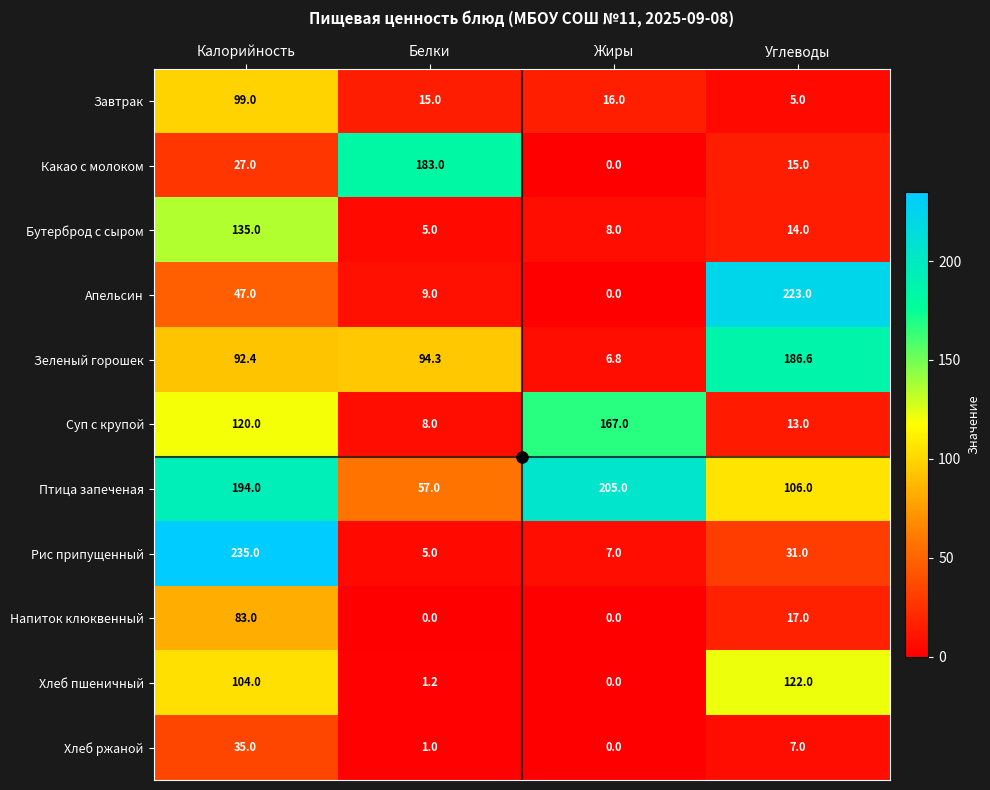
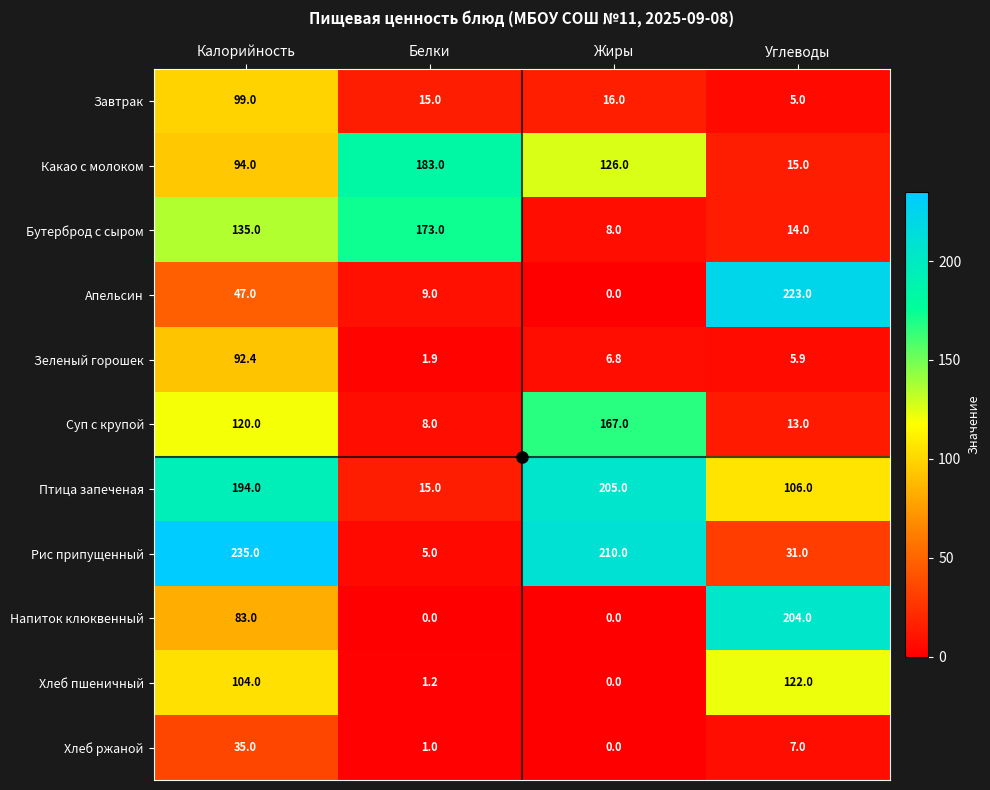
  {
    "Завтрак": {
      "Калорийность": 99.0,
      "Белки": 15.0,
      "Жиры": 16.0,
      "Углеводы": 5.0
    },
    "Какао с молоком": {
-     "Калорийность": 27.0,
+     "Калорийность": 94.0,
      "Белки": 183.0,
-     "Жиры": 0.0,
+     "Жиры": 126.0,
      "Углеводы": 15.0
    },
    "Бутерброд с сыром": {
      "Калорийность": 135.0,
-     "Белки": 5.0,
+     "Белки": 173.0,
      "Жиры": 8.0,
      "Углеводы": 14.0
    },
    "Апельсин": {
      "Калорийность": 47.0,
      "Белки": 9.0,
      "Жиры": 0.0,
      "Углеводы": 223.0
    },
    "Зеленый горошек": {
      "Калорийность": 92.4,
-     "Белки": 94.3,
+     "Белки": 1.9,
      "Жиры": 6.8,
-     "Углеводы": 186.6
+     "Углеводы": 5.9
    },
    "Суп с крупой": {
      "Калорийность": 120.0,
      "Белки": 8.0,
      "Жиры": 167.0,
      "Углеводы": 13.0
    },
    "Птица запеченая": {
      "Калорийность": 194.0,
-     "Белки": 57.0,
+     "Белки": 15.0,
      "Жиры": 205.0,
      "Углеводы": 106.0
    },
    "Рис припущенный": {
      "Калорийность": 235.0,
      "Белки": 5.0,
-     "Жиры": 7.0,
+     "Жиры": 210.0,
      "Углеводы": 31.0
    },
    "Напиток клюквенный": {
      "Калорийность": 83.0,
      "Белки": 0.0,
      "Жиры": 0.0,
-     "Углеводы": 17.0
+     "Углеводы": 204.0
    },
    "Хлеб пшеничный": {
      "Калорийность": 104.0,
      "Белки": 1.2,
      "Жиры": 0.0,
      "Углеводы": 122.0
    },
    "Хлеб ржаной": {
      "Калорийность": 35.0,
      "Белки": 1.0,
      "Жиры": 0.0,
      "Углеводы": 7.0
    }
  }
